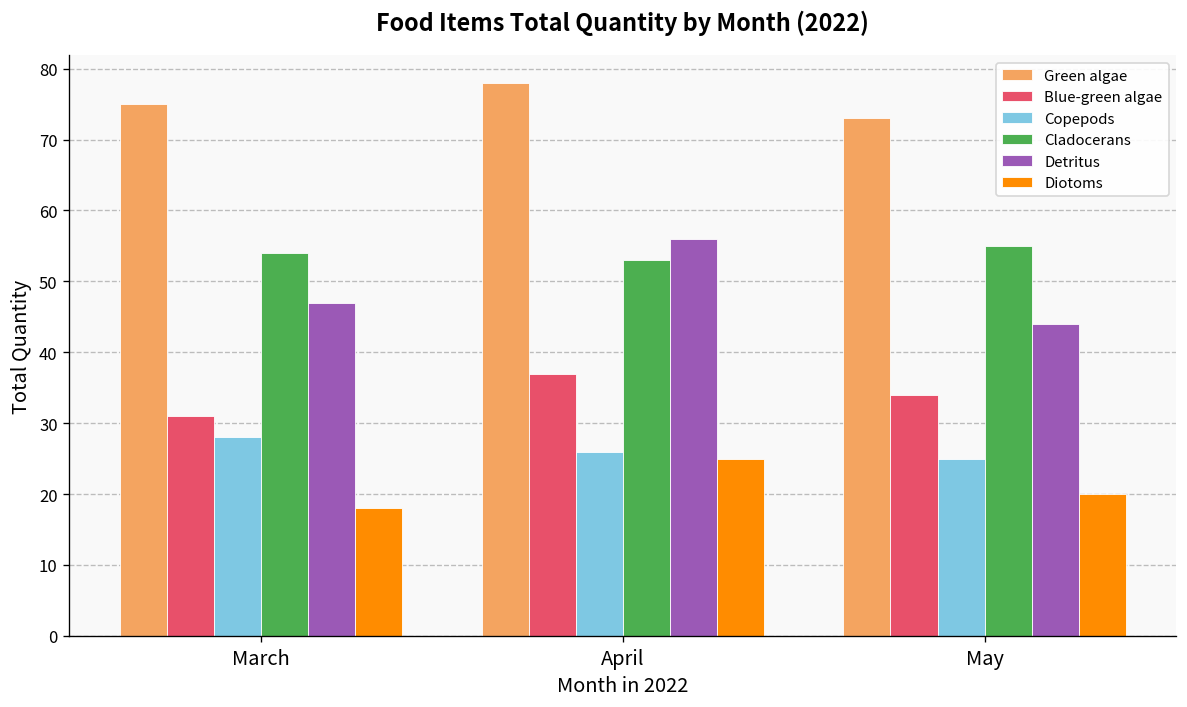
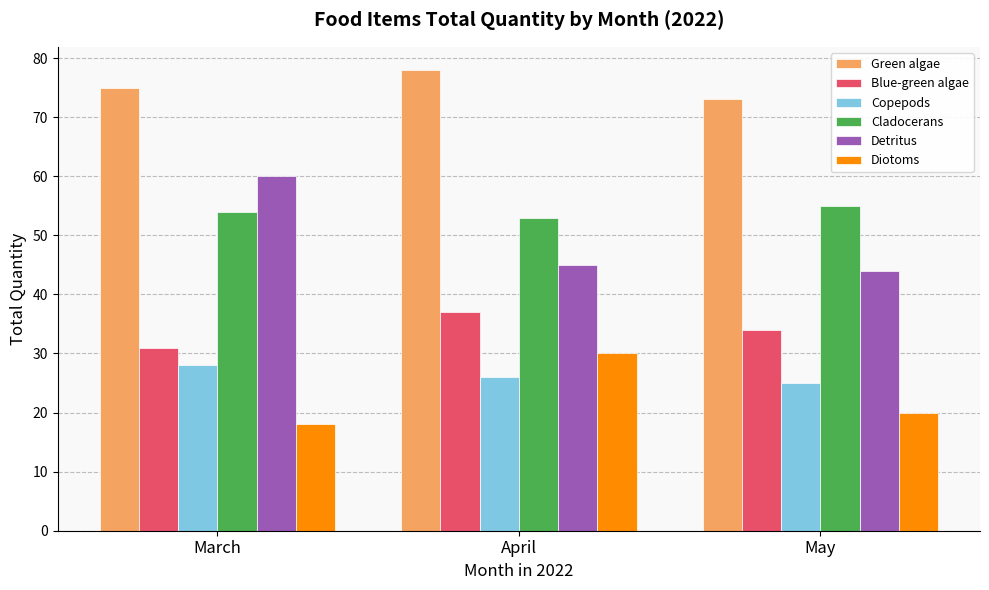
  {
    "Green algae": {
      "March": 75,
      "April": 78,
      "May": 73
    },
    "Blue-green algae": {
      "March": 31,
      "April": 37,
      "May": 34
    },
    "Copepods": {
      "March": 28,
      "April": 26,
      "May": 25
    },
    "Cladocerans": {
      "March": 54,
      "April": 53,
      "May": 55
    },
    "Detritus": {
-     "March": 47,
-     "April": 56,
+     "March": 60,
+     "April": 45,
      "May": 44
    },
    "Diotoms": {
      "March": 18,
-     "April": 25,
+     "April": 30,
      "May": 20
    }
  }
